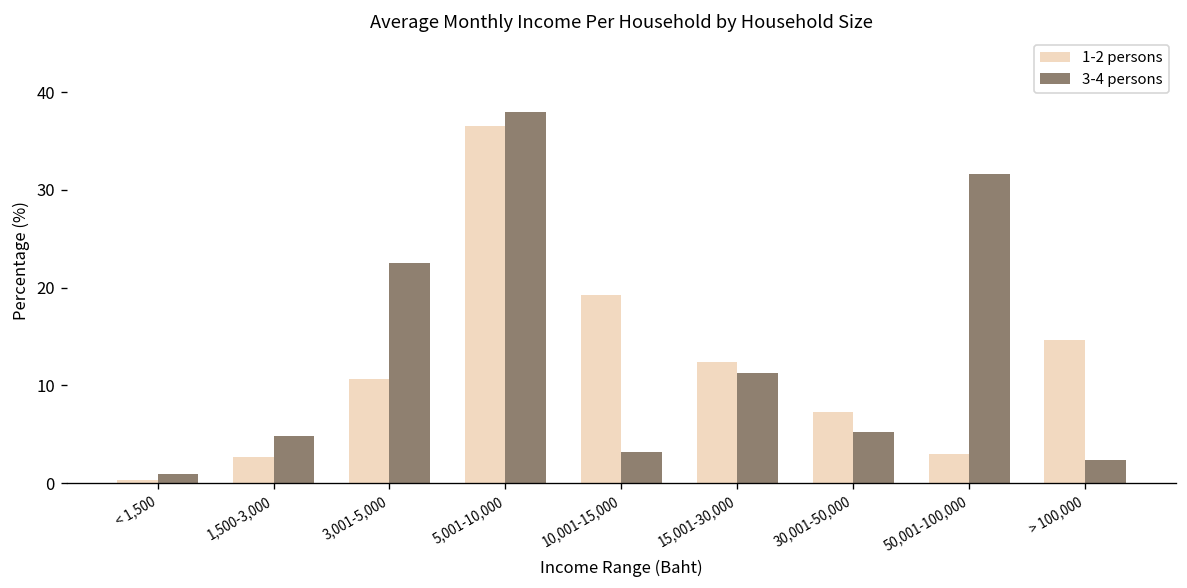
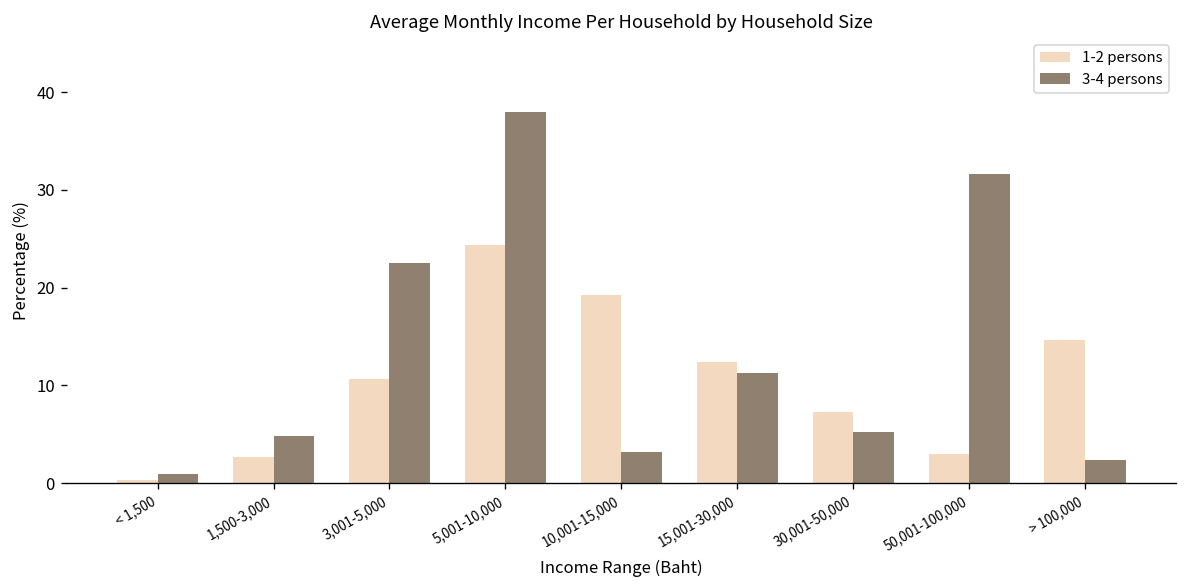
  {
    "1-2 persons": {
      "1,500-3,000": 3,
      "3,001-5,000": 11,
-     "5,001-10,000": 37,
+     "5,001-10,000": 24,
      "10,001-15,000": 19,
      "15,001-30,000": 12,
      "30,001-50,000": 7,
      "50,001-100,000": 3,
      "> 100,000": 15
    },
    "3-4 persons": {
      "< 1,500": 1,
      "1,500-3,000": 5,
      "3,001-5,000": 23,
      "5,001-10,000": 38,
      "10,001-15,000": 3,
      "15,001-30,000": 11,
      "30,001-50,000": 5,
      "50,001-100,000": 32,
      "> 100,000": 2
    }
  }
